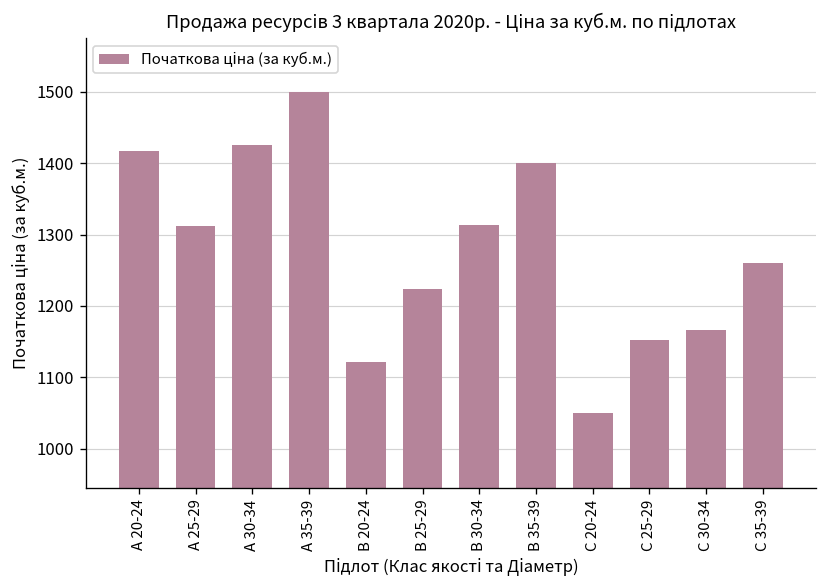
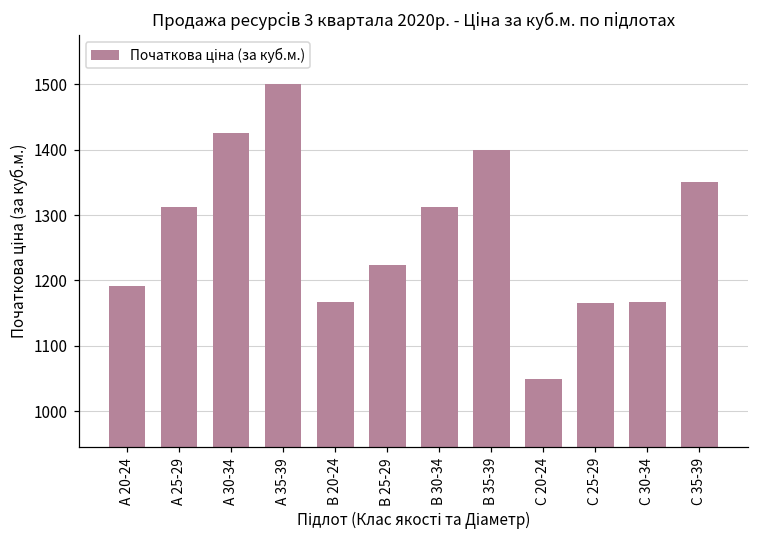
  {
-   "A 20-24": 1420,
+   "A 20-24": 1190,
    "A 25-29": 1310,
    "A 30-34": 1430,
    "A 35-39": 1500,
-   "B 20-24": 1120,
+   "B 20-24": 1170,
    "B 25-29": 1220,
    "B 30-34": 1310,
    "B 35-39": 1400,
    "C 20-24": 1050,
-   "C 25-29": 1150,
+   "C 25-29": 1170,
    "C 30-34": 1170,
-   "C 35-39": 1260
+   "C 35-39": 1350
  }
